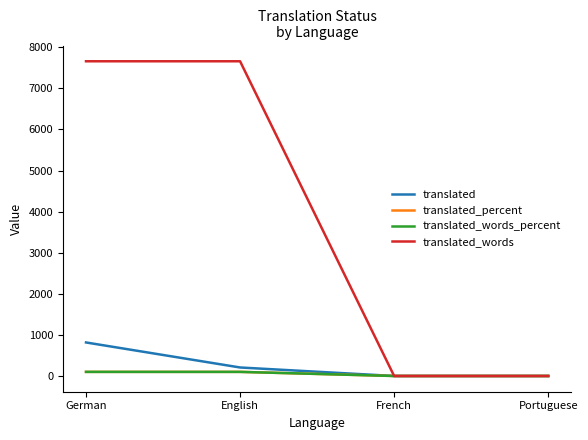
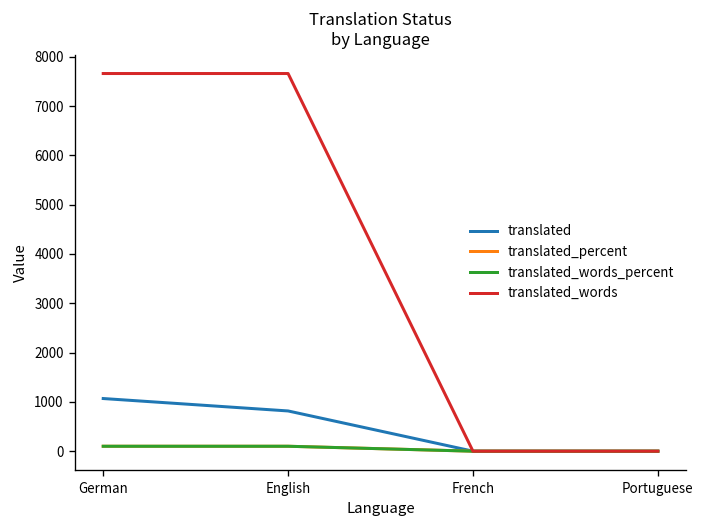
  {
    "translated": {
-     "German": 800,
-     "English": 200
+     "German": 1100,
+     "English": 800
    },
    "translated_words_percent": {
      "German": 100,
      "English": 100
    },
    "translated_words": {
      "German": 7700,
      "English": 7700
    }
  }
